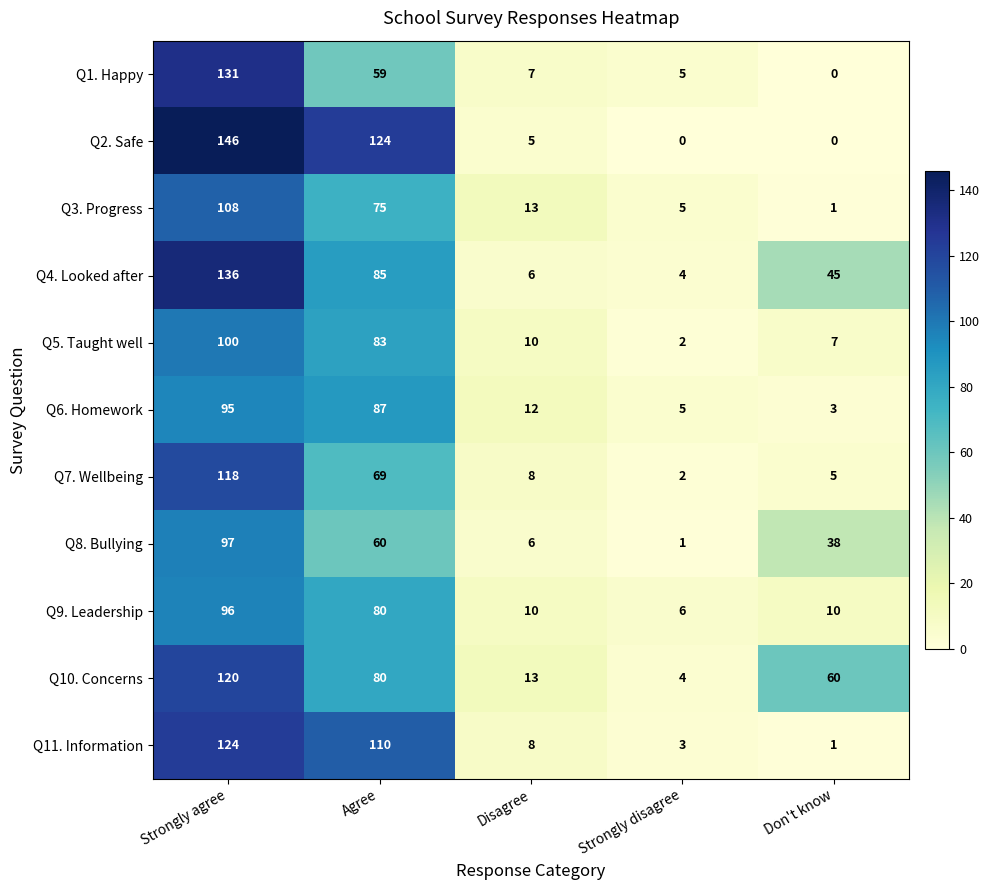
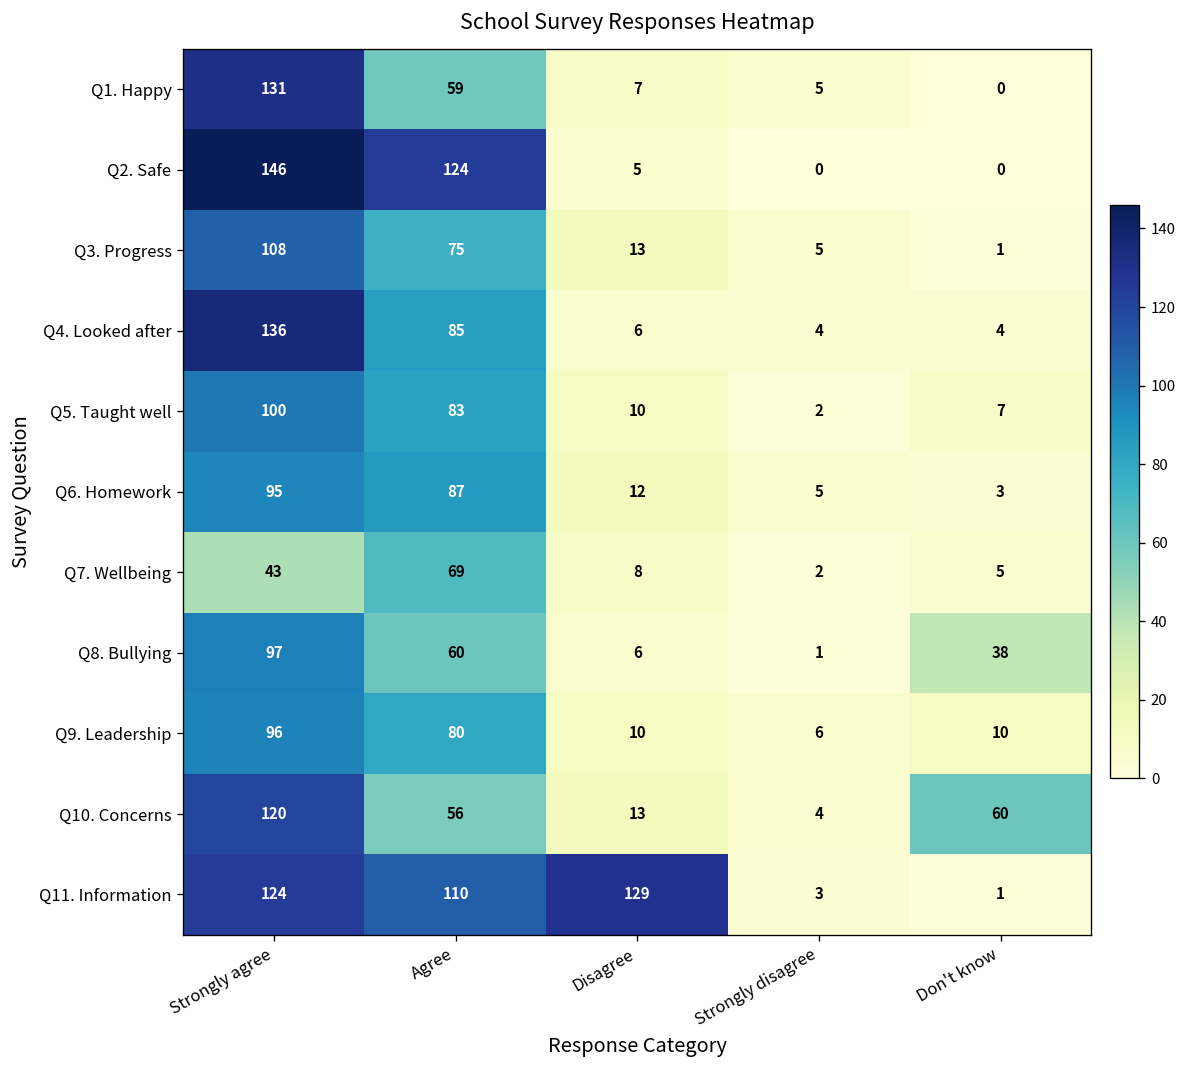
  {
    "Q1. Happy": {
      "Strongly agree": 131,
      "Agree": 59,
      "Disagree": 7,
      "Strongly disagree": 5,
      "Don't know": 0
    },
    "Q2. Safe": {
      "Strongly agree": 146,
      "Agree": 124,
      "Disagree": 5,
      "Strongly disagree": 0,
      "Don't know": 0
    },
    "Q3. Progress": {
      "Strongly agree": 108,
      "Agree": 75,
      "Disagree": 13,
      "Strongly disagree": 5,
      "Don't know": 1
    },
    "Q4. Looked after": {
      "Strongly agree": 136,
      "Agree": 85,
      "Disagree": 6,
      "Strongly disagree": 4,
-     "Don't know": 45
+     "Don't know": 4
    },
    "Q5. Taught well": {
      "Strongly agree": 100,
      "Agree": 83,
      "Disagree": 10,
      "Strongly disagree": 2,
      "Don't know": 7
    },
    "Q6. Homework": {
      "Strongly agree": 95,
      "Agree": 87,
      "Disagree": 12,
      "Strongly disagree": 5,
      "Don't know": 3
    },
    "Q7. Wellbeing": {
-     "Strongly agree": 118,
+     "Strongly agree": 43,
      "Agree": 69,
      "Disagree": 8,
      "Strongly disagree": 2,
      "Don't know": 5
    },
    "Q8. Bullying": {
      "Strongly agree": 97,
      "Agree": 60,
      "Disagree": 6,
      "Strongly disagree": 1,
      "Don't know": 38
    },
    "Q9. Leadership": {
      "Strongly agree": 96,
      "Agree": 80,
      "Disagree": 10,
      "Strongly disagree": 6,
      "Don't know": 10
    },
    "Q10. Concerns": {
      "Strongly agree": 120,
-     "Agree": 80,
+     "Agree": 56,
      "Disagree": 13,
      "Strongly disagree": 4,
      "Don't know": 60
    },
    "Q11. Information": {
      "Strongly agree": 124,
      "Agree": 110,
-     "Disagree": 8,
+     "Disagree": 129,
      "Strongly disagree": 3,
      "Don't know": 1
    }
  }
